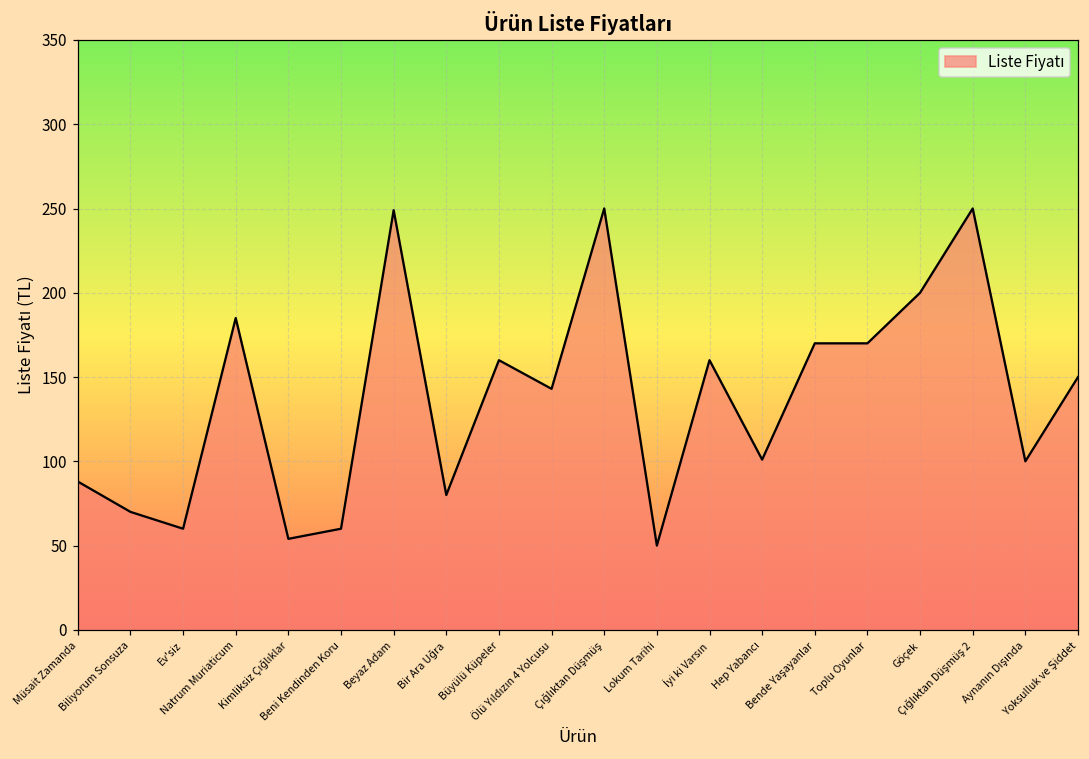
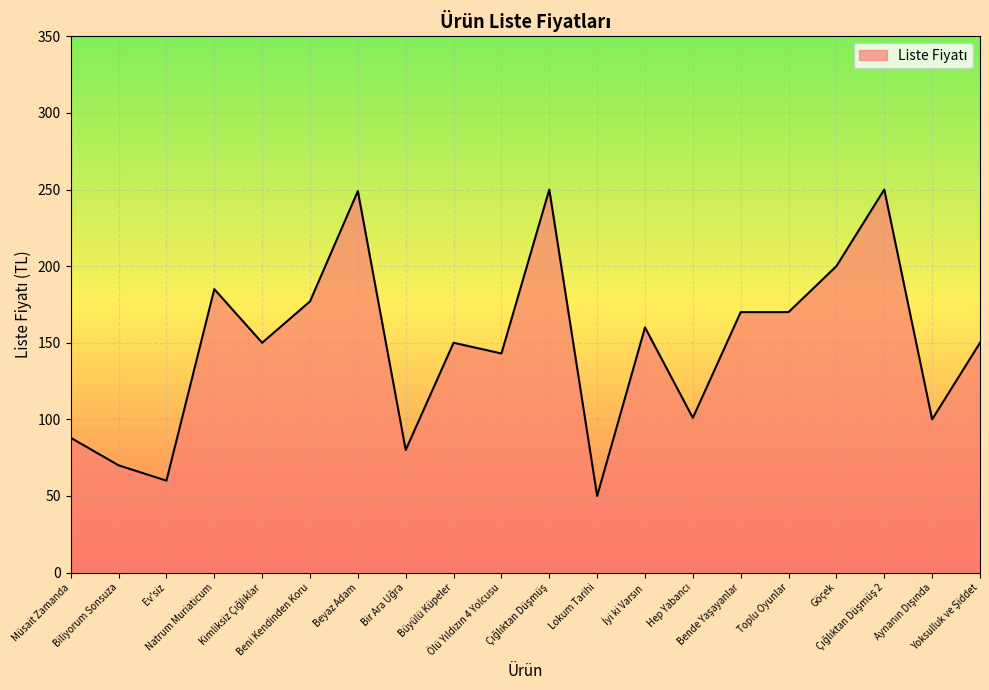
  {
    "Müsait Zamanda": 88,
    "Biliyorum Sonsuza": 70,
    "Ev'siz": 60,
    "Natrum Muriaticum": 185,
-   "Kimliksiz Çığlıklar": 54,
-   "Beni Kendinden Koru": 60,
+   "Kimliksiz Çığlıklar": 150,
+   "Beni Kendinden Koru": 177,
    "Beyaz Adam": 249,
    "Bir Ara Uğra": 80,
-   "Büyülü Küpeler": 160,
+   "Büyülü Küpeler": 150,
    "Ölü Yıldızın 4 Yolcusu": 143,
    "Çığlıktan Düşmüş": 250,
    "Lokum Tarihi": 50,
    "İyi ki Varsın": 160,
    "Hep Yabancı": 101,
    "Bende Yaşayanlar": 170,
    "Toplu Oyunlar": 170,
    "Göçek": 200,
    "Çığlıktan Düşmüş 2": 250,
    "Aynanın Dışında": 100,
    "Yoksulluk ve Şiddet": 150
  }
